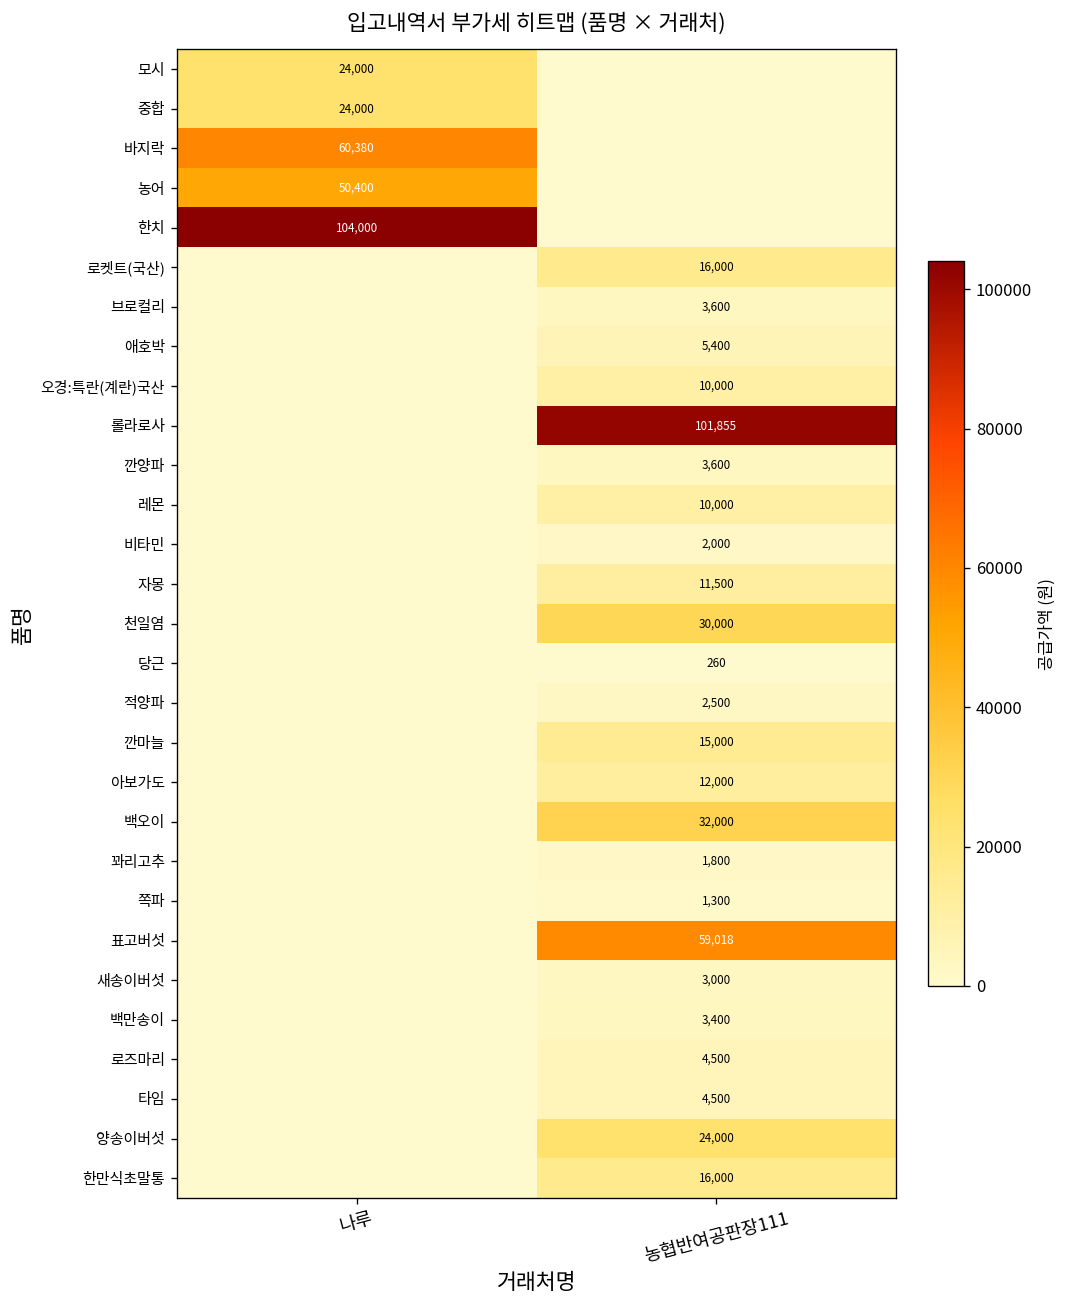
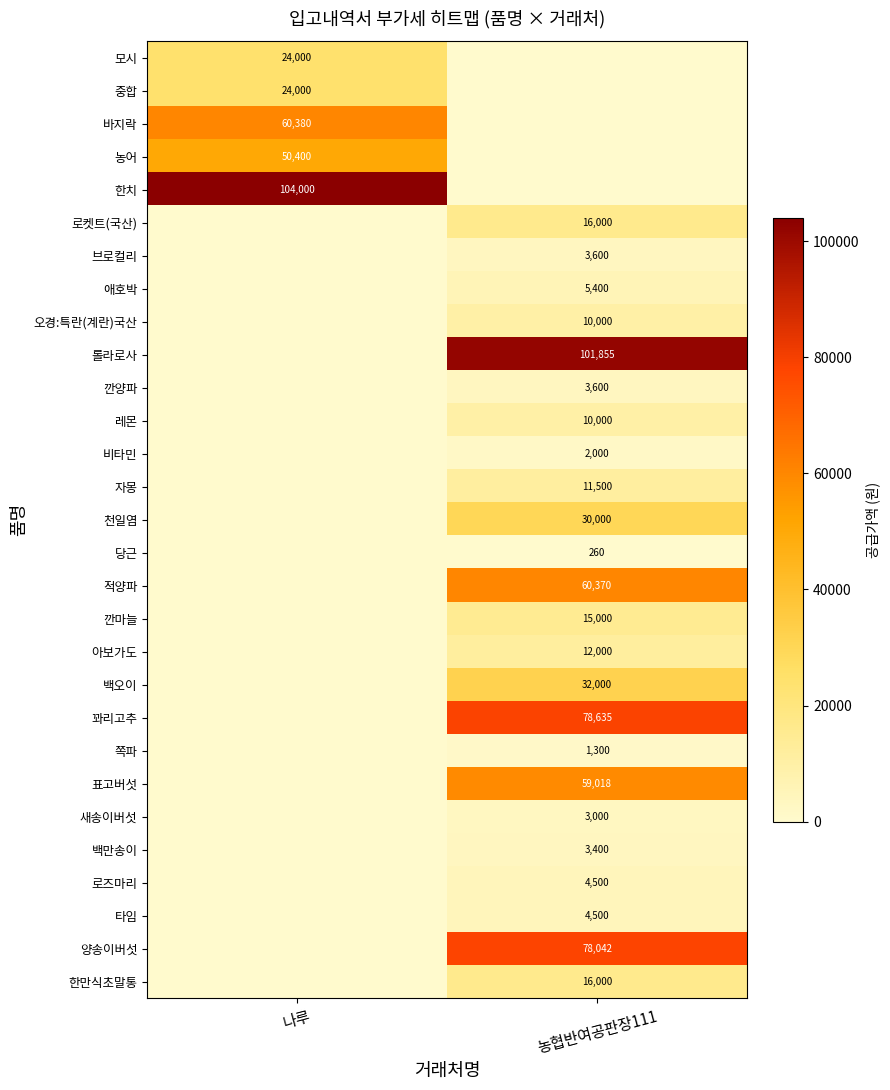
  {
    "모시": {
      "나루": "24,000"
    },
    "중합": {
      "나루": "24,000"
    },
    "바지락": {
      "나루": "60,380"
    },
    "농어": {
      "나루": "50,400"
    },
    "한치": {
      "나루": "104,000"
    },
    "로켓트(국산)": {
      "농협반여공판장111": "16,000"
    },
    "브로컬리": {
      "농협반여공판장111": "3,600"
    },
    "애호박": {
      "농협반여공판장111": "5,400"
    },
    "오경:특란(계란)국산": {
      "농협반여공판장111": "10,000"
    },
    "롤라로사": {
      "농협반여공판장111": "101,855"
    },
    "깐양파": {
      "농협반여공판장111": "3,600"
    },
    "레몬": {
      "농협반여공판장111": "10,000"
    },
    "비타민": {
      "농협반여공판장111": "2,000"
    },
    "자몽": {
      "농협반여공판장111": "11,500"
    },
    "천일염": {
      "농협반여공판장111": "30,000"
    },
    "당근": {
      "농협반여공판장111": "260"
    },
    "적양파": {
-     "농협반여공판장111": "2,500"
+     "농협반여공판장111": "60,370"
    },
    "깐마늘": {
      "농협반여공판장111": "15,000"
    },
    "아보가도": {
      "농협반여공판장111": "12,000"
    },
    "백오이": {
      "농협반여공판장111": "32,000"
    },
    "꽈리고추": {
-     "농협반여공판장111": "1,800"
+     "농협반여공판장111": "78,635"
    },
    "쪽파": {
      "농협반여공판장111": "1,300"
    },
    "표고버섯": {
      "농협반여공판장111": "59,018"
    },
    "새송이버섯": {
      "농협반여공판장111": "3,000"
    },
    "백만송이": {
      "농협반여공판장111": "3,400"
    },
    "로즈마리": {
      "농협반여공판장111": "4,500"
    },
    "타임": {
      "농협반여공판장111": "4,500"
    },
    "양송이버섯": {
-     "농협반여공판장111": "24,000"
+     "농협반여공판장111": "78,042"
    },
    "한만식초말통": {
      "농협반여공판장111": "16,000"
    }
  }
